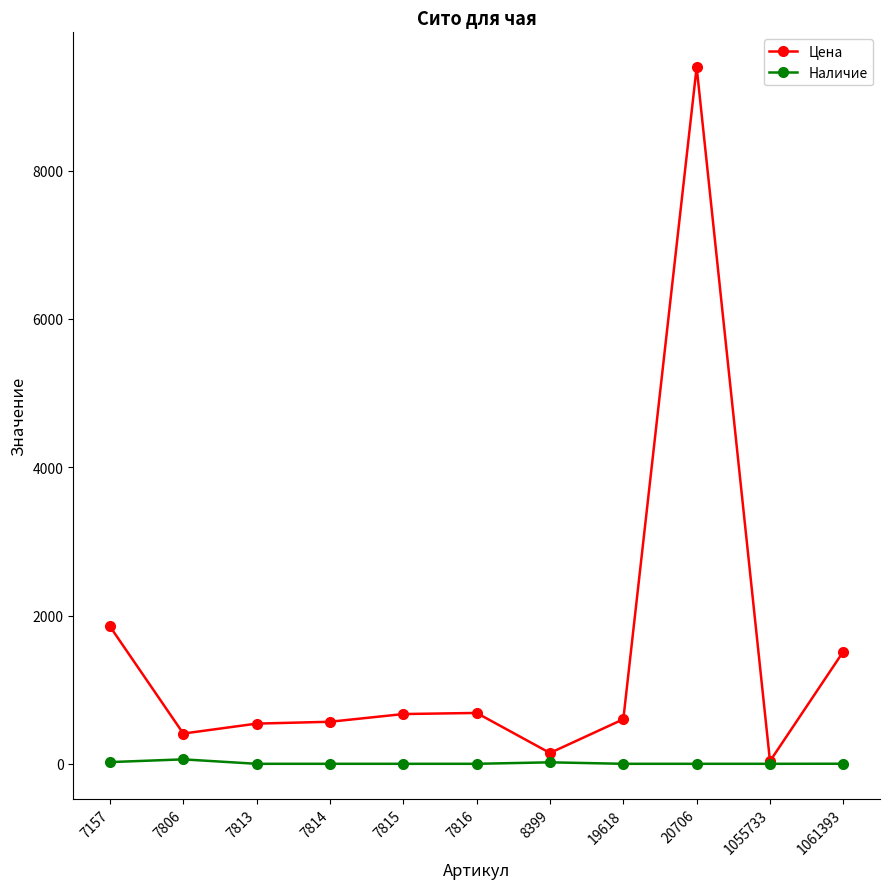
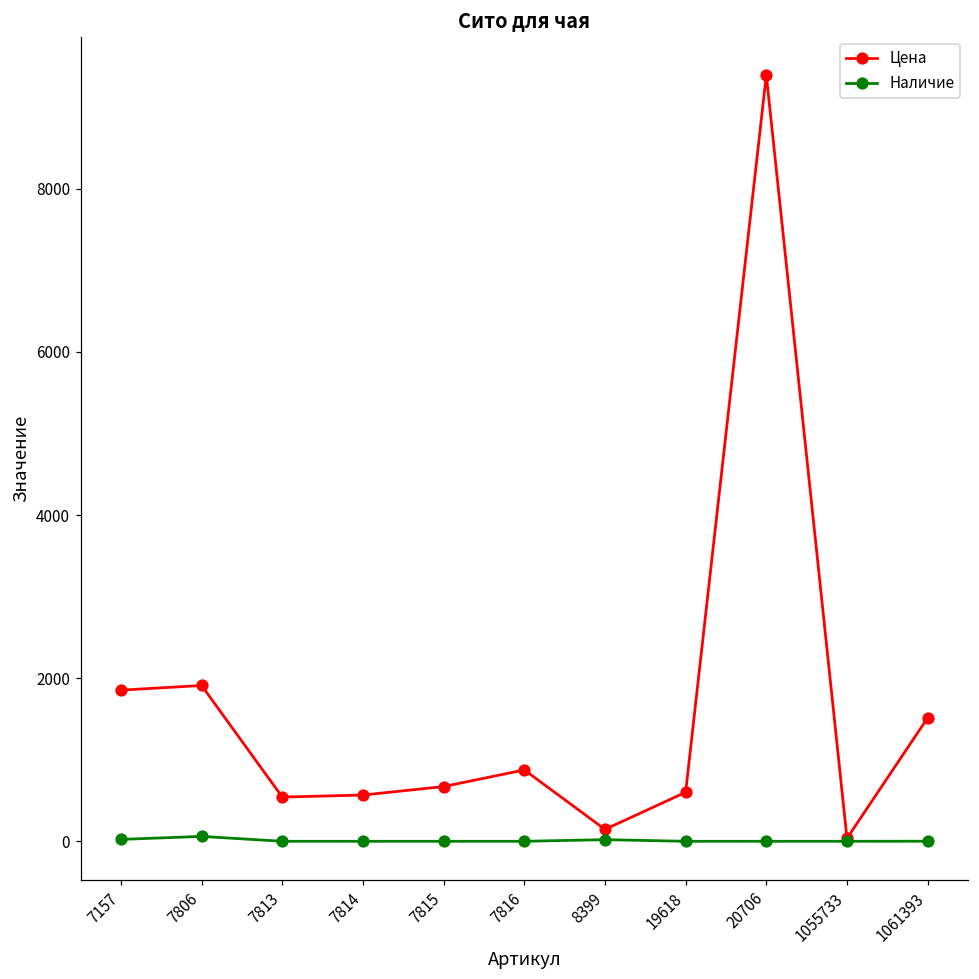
  {
    "Цена": {
      "7157": 1900,
-     "7806": 400,
+     "7806": 1900,
      "7813": 500,
      "7814": 600,
      "7815": 700,
-     "7816": 700,
+     "7816": 900,
      "8399": 100,
      "19618": 600,
      "20706": 9400,
      "1055733": 0,
      "1061393": 1500
    },
    "Наличие": {
      "7157": 0,
      "7806": 100,
      "7813": 0,
      "7814": 0,
      "7815": 0,
      "7816": 0,
      "8399": 0,
      "19618": 0,
      "20706": 0,
      "1055733": 0,
      "1061393": 0
    }
  }
